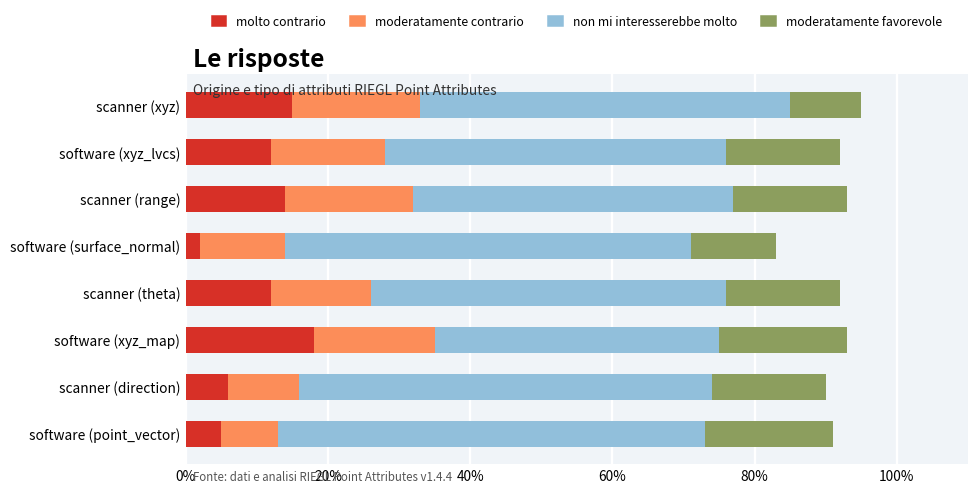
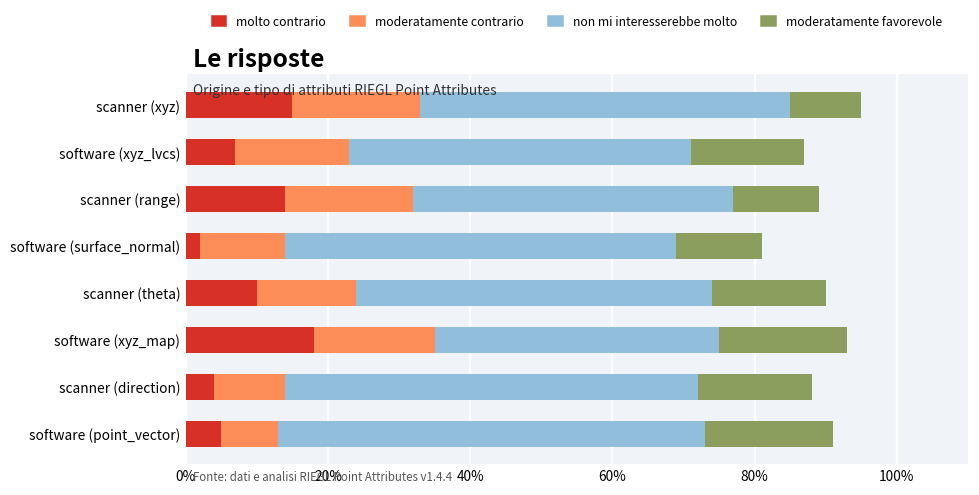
  {
    "molto contrario": {
      "scanner (xyz)": "15%",
-     "software (xyz_lvcs)": "12%",
+     "software (xyz_lvcs)": "7%",
      "scanner (range)": "14%",
      "software (surface_normal)": "2%",
-     "scanner (theta)": "12%",
+     "scanner (theta)": "10%",
      "software (xyz_map)": "18%",
-     "scanner (direction)": "6%",
+     "scanner (direction)": "4%",
      "software (point_vector)": "5%"
    },
    "moderatamente contrario": {
      "scanner (xyz)": "18%",
      "software (xyz_lvcs)": "16%",
      "scanner (range)": "18%",
      "software (surface_normal)": "12%",
      "scanner (theta)": "14%",
      "software (xyz_map)": "17%",
      "scanner (direction)": "10%",
      "software (point_vector)": "8%"
    },
    "non mi interesserebbe molto": {
      "scanner (xyz)": "52%",
      "software (xyz_lvcs)": "48%",
      "scanner (range)": "45%",
-     "software (surface_normal)": "57%",
+     "software (surface_normal)": "55%",
      "scanner (theta)": "50%",
      "software (xyz_map)": "40%",
      "scanner (direction)": "58%",
      "software (point_vector)": "60%"
    },
    "moderatamente favorevole": {
      "scanner (xyz)": "10%",
      "software (xyz_lvcs)": "16%",
-     "scanner (range)": "16%",
+     "scanner (range)": "12%",
      "software (surface_normal)": "12%",
      "scanner (theta)": "16%",
      "software (xyz_map)": "18%",
      "scanner (direction)": "16%",
      "software (point_vector)": "18%"
    }
  }
